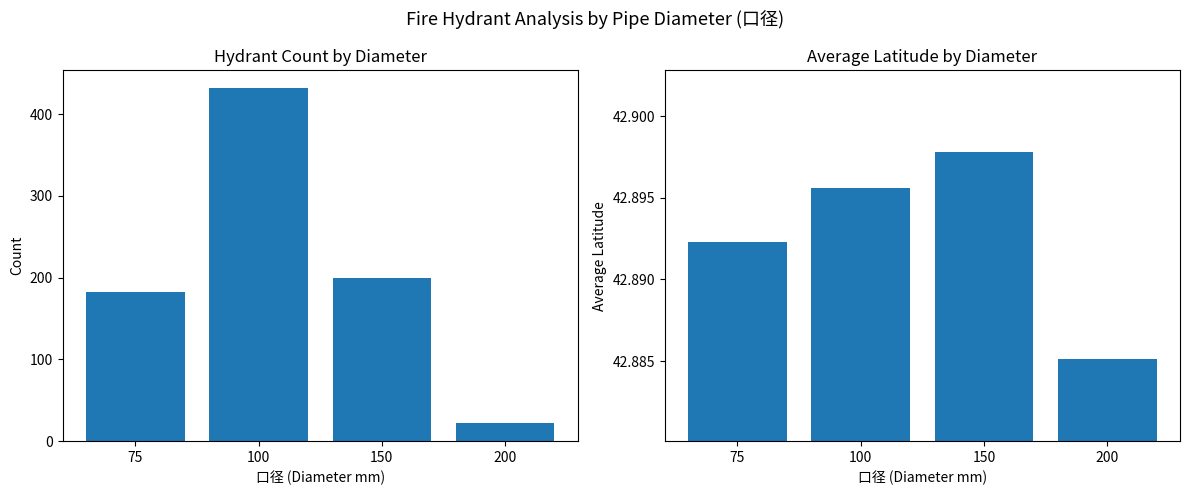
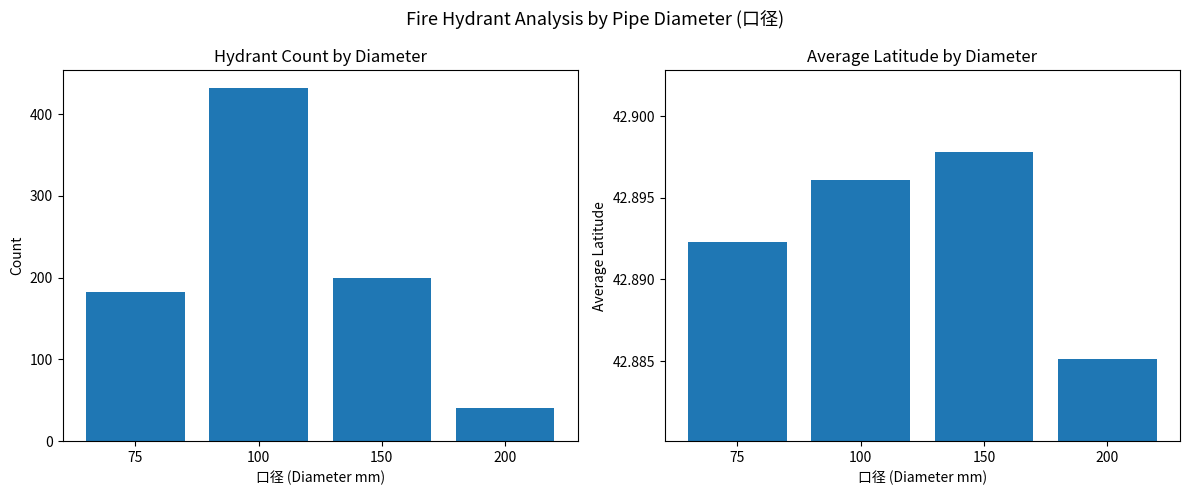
  {
    "Hydrant Count by Diameter": {
      "75": 180,
      "100": 430,
      "150": 200,
-     "200": 20
+     "200": 40
    },
    "Average Latitude by Diameter": {
      "75": 42.8923,
-     "100": 42.8956,
+     "100": 42.8961,
      "150": 42.8978,
      "200": 42.8851
    }
  }
